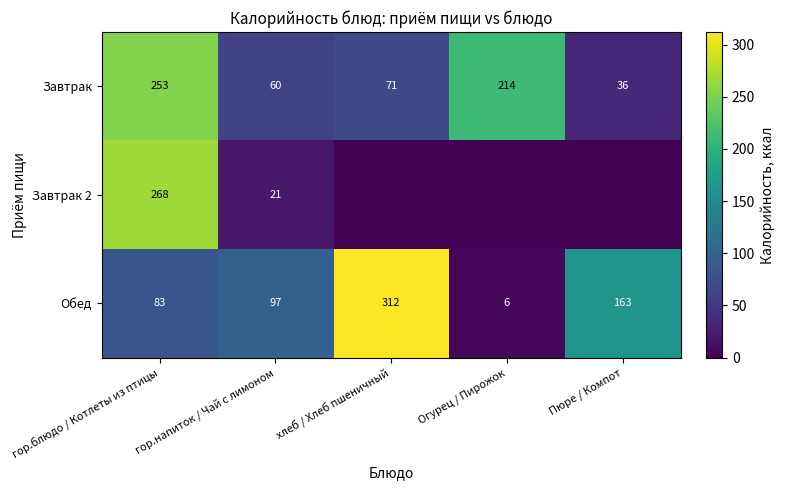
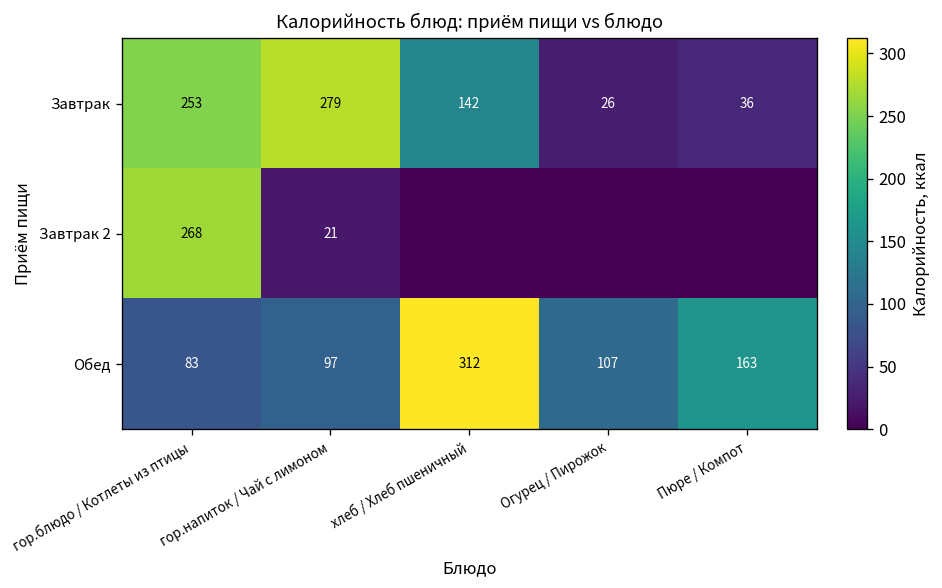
  {
    "Завтрак": {
      "гор.блюдо / Котлеты из птицы": 253,
-     "гор.напиток / Чай с лимоном": 60,
-     "хлеб / Хлеб пшеничный": 71,
-     "Огурец / Пирожок": 214,
+     "гор.напиток / Чай с лимоном": 279,
+     "хлеб / Хлеб пшеничный": 142,
+     "Огурец / Пирожок": 26,
      "Пюре / Компот": 36
    },
    "Завтрак 2": {
      "гор.блюдо / Котлеты из птицы": 268,
      "гор.напиток / Чай с лимоном": 21
    },
    "Обед": {
      "гор.блюдо / Котлеты из птицы": 83,
      "гор.напиток / Чай с лимоном": 97,
      "хлеб / Хлеб пшеничный": 312,
-     "Огурец / Пирожок": 6,
+     "Огурец / Пирожок": 107,
      "Пюре / Компот": 163
    }
  }
